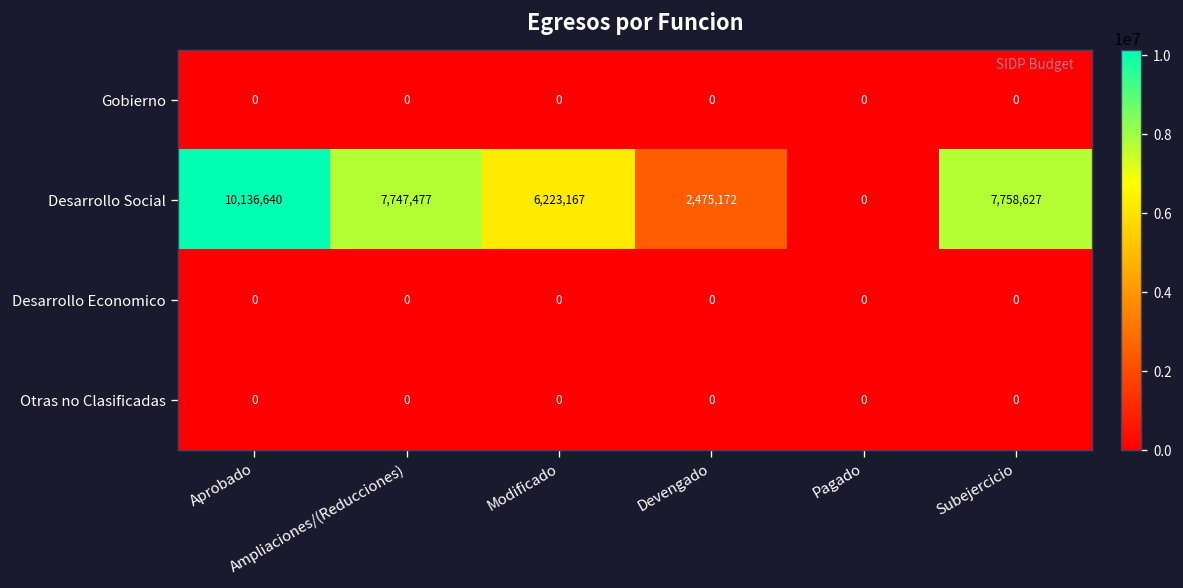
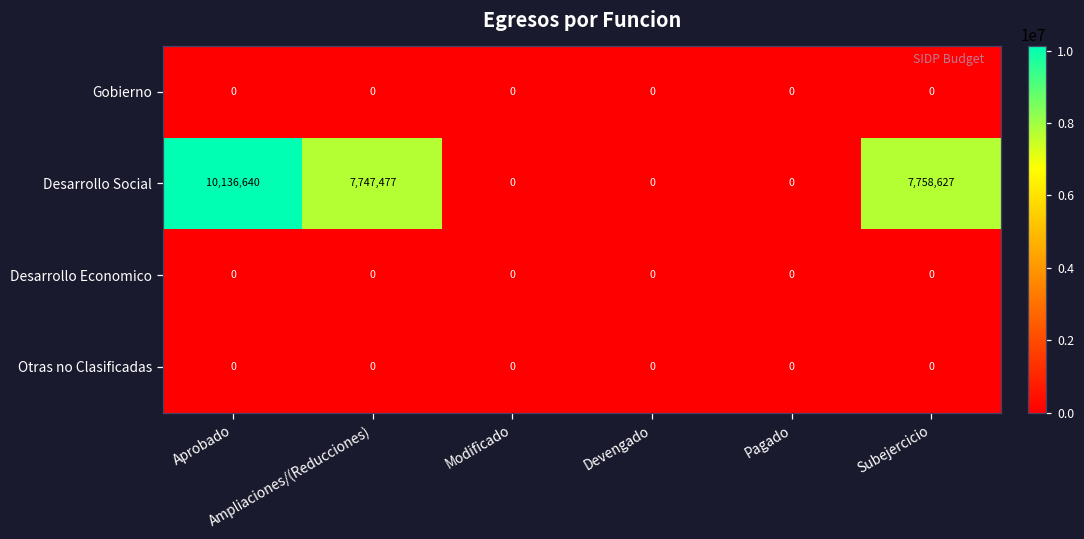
  {
    "Gobierno": {
      "Aprobado": "0",
      "Ampliaciones/(Reducciones)": "0",
      "Modificado": "0",
      "Devengado": "0",
      "Pagado": "0"
    },
    "Desarrollo Social": {
      "Aprobado": "10,136,640",
      "Ampliaciones/(Reducciones)": "7,747,477",
-     "Modificado": "6,223,167",
-     "Devengado": "2,475,172",
+     "Modificado": "0",
+     "Devengado": "0",
      "Pagado": "0",
      "Subejercicio": "7,758,627"
    },
    "Desarrollo Economico": {
      "Aprobado": "0",
      "Ampliaciones/(Reducciones)": "0",
      "Modificado": "0",
      "Devengado": "0",
      "Pagado": "0",
      "Subejercicio": "0"
    },
    "Otras no Clasificadas": {
      "Aprobado": "0",
      "Ampliaciones/(Reducciones)": "0",
      "Modificado": "0",
      "Devengado": "0",
      "Pagado": "0",
      "Subejercicio": "0"
    }
  }
